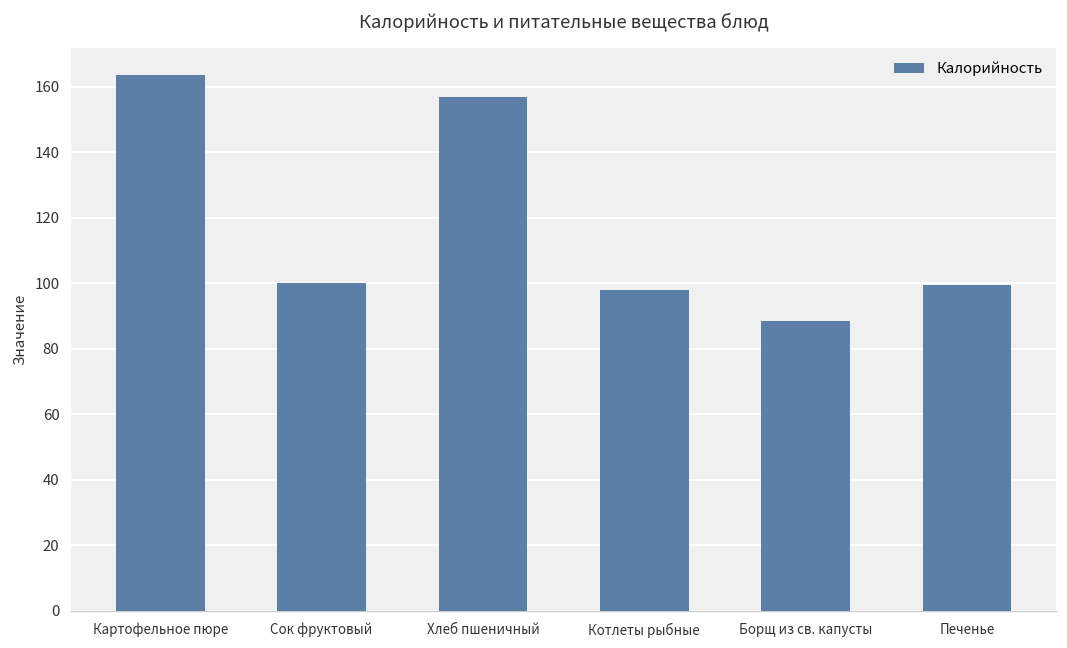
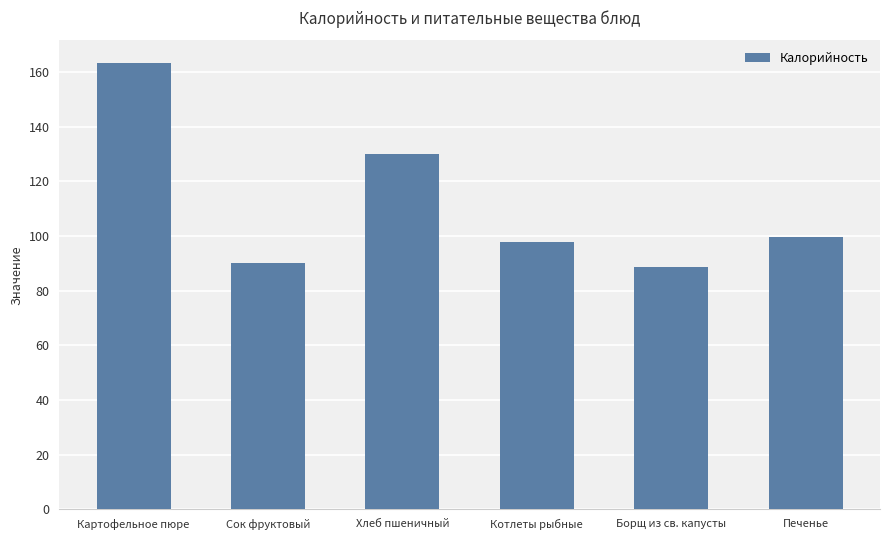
  {
    "Картофельное пюре": 164,
-   "Сок фруктовый": 100,
-   "Хлеб пшеничный": 157,
+   "Сок фруктовый": 90,
+   "Хлеб пшеничный": 130,
    "Котлеты рыбные": 98,
    "Борщ из св. капусты": 89,
    "Печенье": 100
  }
